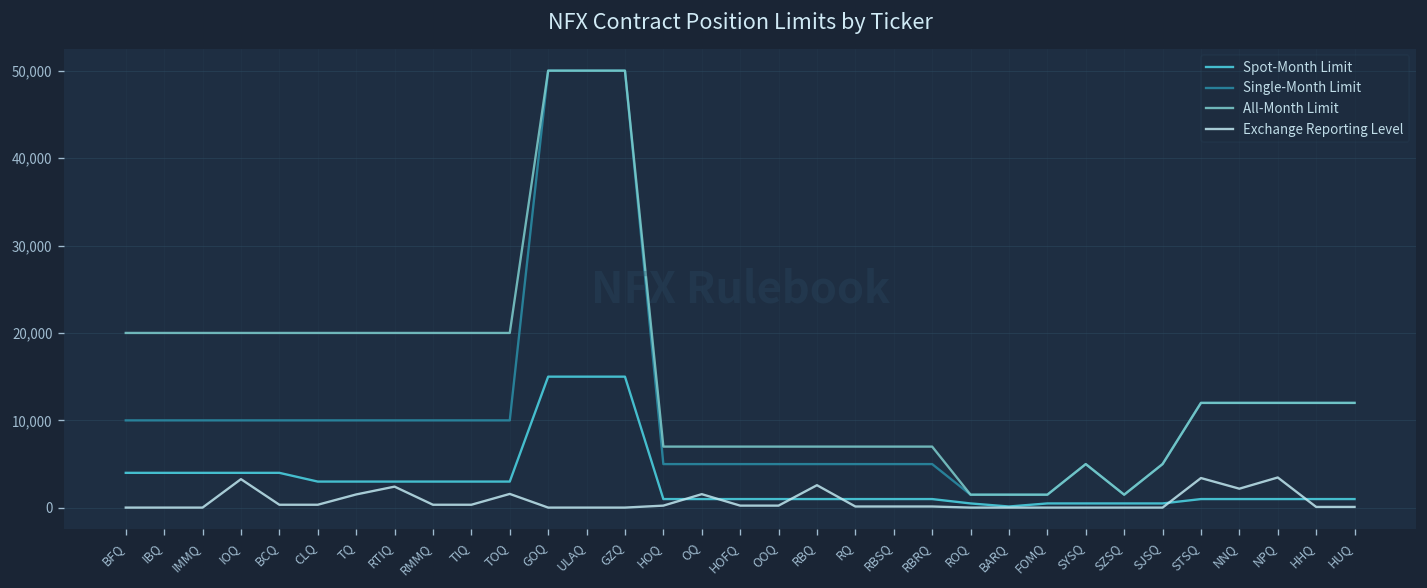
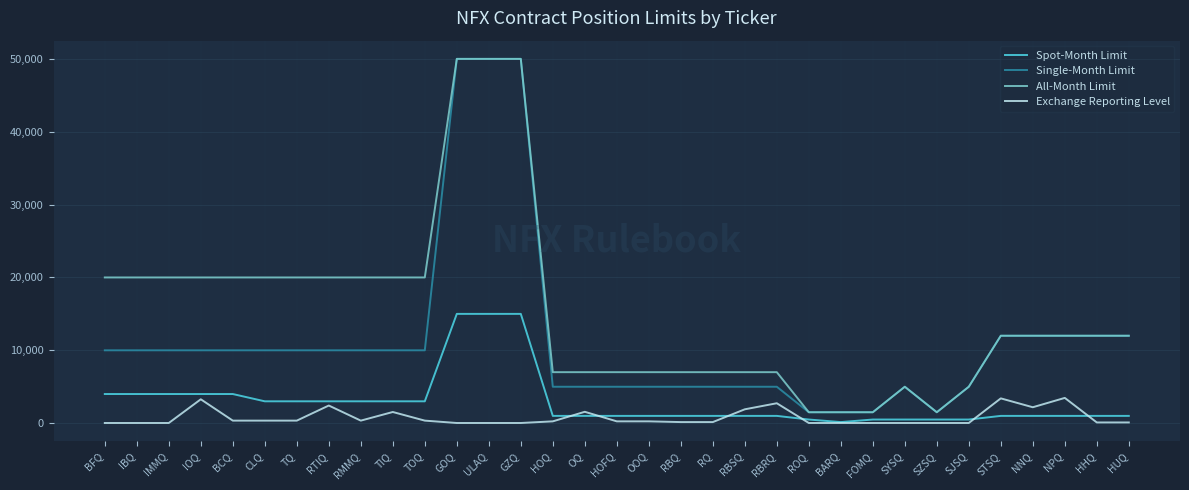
  {
    "Single-Month Limit": {
      "BFQ": "10,000",
      "IBQ": "10,000",
      "IMMQ": "10,000",
      "IOQ": "10,000",
      "BCQ": "10,000",
      "CLQ": "10,000",
      "TQ": "10,000",
      "RTIQ": "10,000",
      "RMMQ": "10,000",
      "TIQ": "10,000",
      "TOQ": "10,000",
      "HOQ": "5,000",
      "OQ": "5,000",
      "HOFQ": "5,000",
      "OOQ": "5,000",
      "RBQ": "5,000",
      "RQ": "5,000",
      "RBSQ": "5,000",
      "RBRQ": "5,000"
    },
    "Exchange Reporting Level": {
      "BFQ": "0",
      "IBQ": "0",
      "IMMQ": "0",
      "IOQ": "3,000",
      "BCQ": "0",
      "CLQ": "0",
-     "TQ": "2,000",
+     "TQ": "0",
      "RTIQ": "2,000",
      "RMMQ": "0",
-     "TIQ": "0",
-     "TOQ": "2,000",
+     "TIQ": "2,000",
+     "TOQ": "0",
      "GOQ": "0",
      "ULAQ": "0",
      "GZQ": "0",
      "HOQ": "0",
      "OQ": "2,000",
      "HOFQ": "0",
      "OOQ": "0",
-     "RBQ": "3,000",
+     "RBQ": "0",
      "RQ": "0",
-     "RBSQ": "0",
-     "RBRQ": "0",
+     "RBSQ": "2,000",
+     "RBRQ": "3,000",
      "ROQ": "0",
      "FOMQ": "0",
      "SYSQ": "0",
      "SZSQ": "0",
      "SJSQ": "0",
      "STSQ": "3,000",
      "NNQ": "2,000",
      "NPQ": "3,000",
      "HHQ": "0",
      "HUQ": "0"
    }
  }
